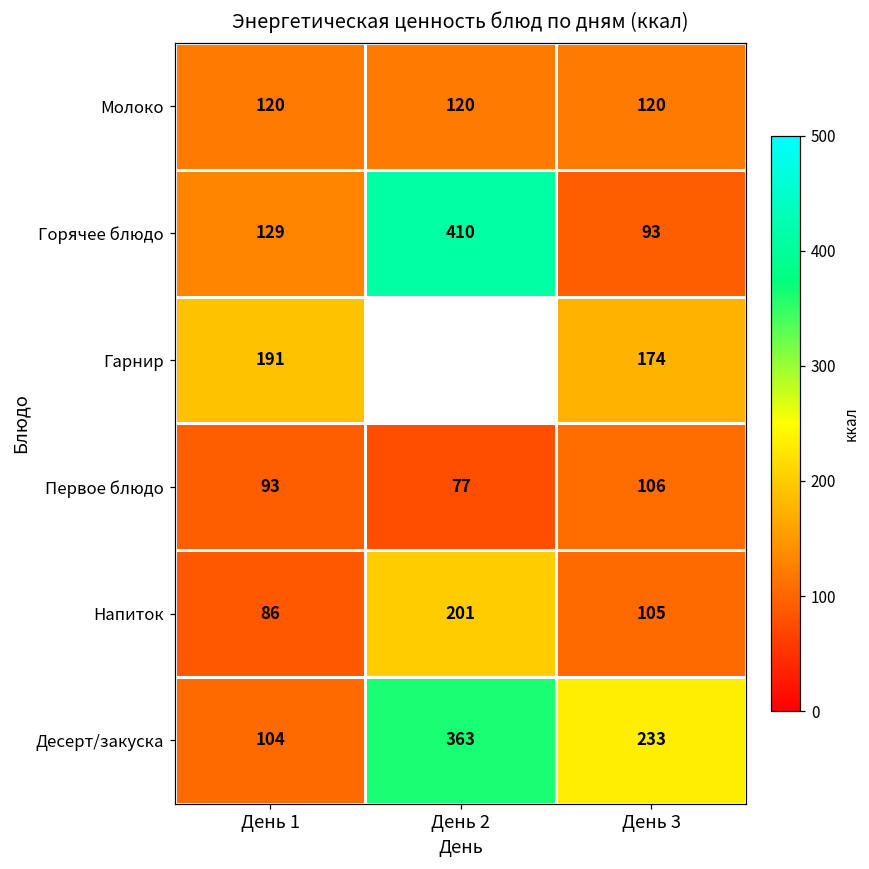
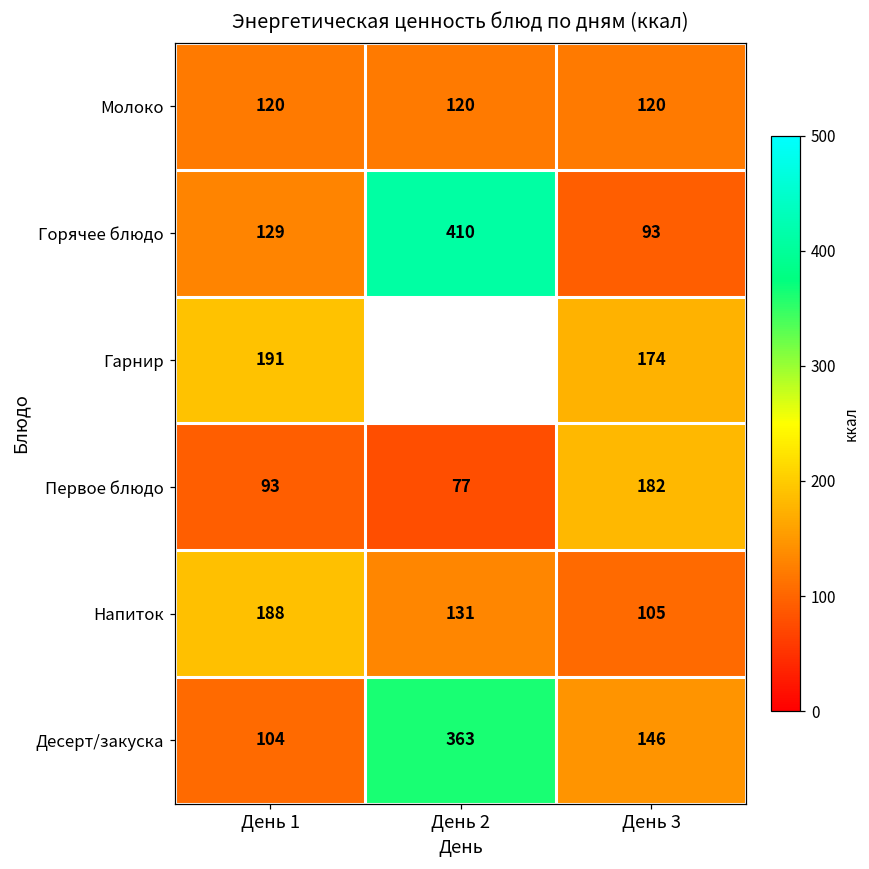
  {
    "Молоко": {
      "День 1": 120,
      "День 2": 120,
      "День 3": 120
    },
    "Горячее блюдо": {
      "День 1": 129,
      "День 2": 410,
      "День 3": 93
    },
    "Гарнир": {
      "День 1": 191,
      "День 3": 174
    },
    "Первое блюдо": {
      "День 1": 93,
      "День 2": 77,
-     "День 3": 106
+     "День 3": 182
    },
    "Напиток": {
-     "День 1": 86,
-     "День 2": 201,
+     "День 1": 188,
+     "День 2": 131,
      "День 3": 105
    },
    "Десерт/закуска": {
      "День 1": 104,
      "День 2": 363,
-     "День 3": 233
+     "День 3": 146
    }
  }
